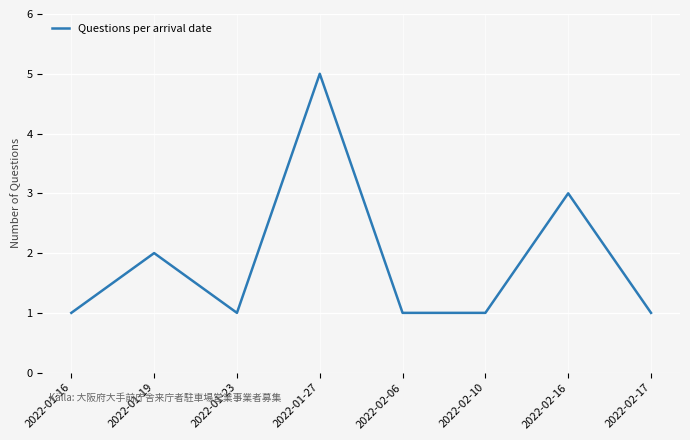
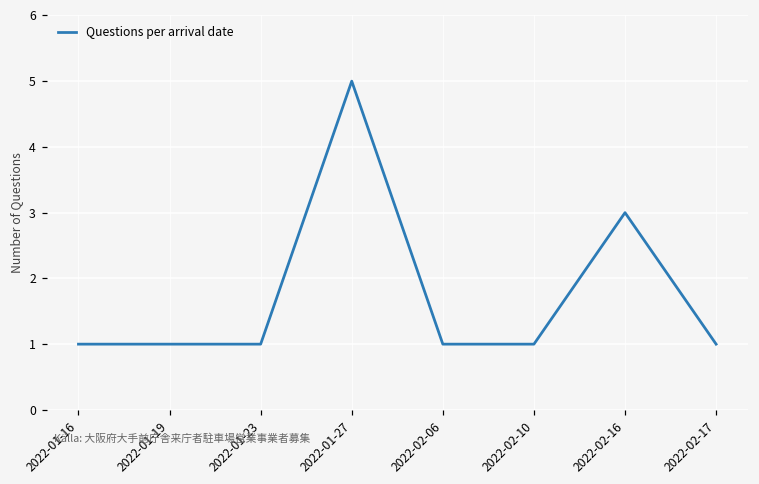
  {
    "2022-01-16": 1,
-   "2022-01-19": 2,
+   "2022-01-19": 1,
    "2022-01-23": 1,
    "2022-01-27": 5,
    "2022-02-06": 1,
    "2022-02-10": 1,
    "2022-02-16": 3,
    "2022-02-17": 1
  }
